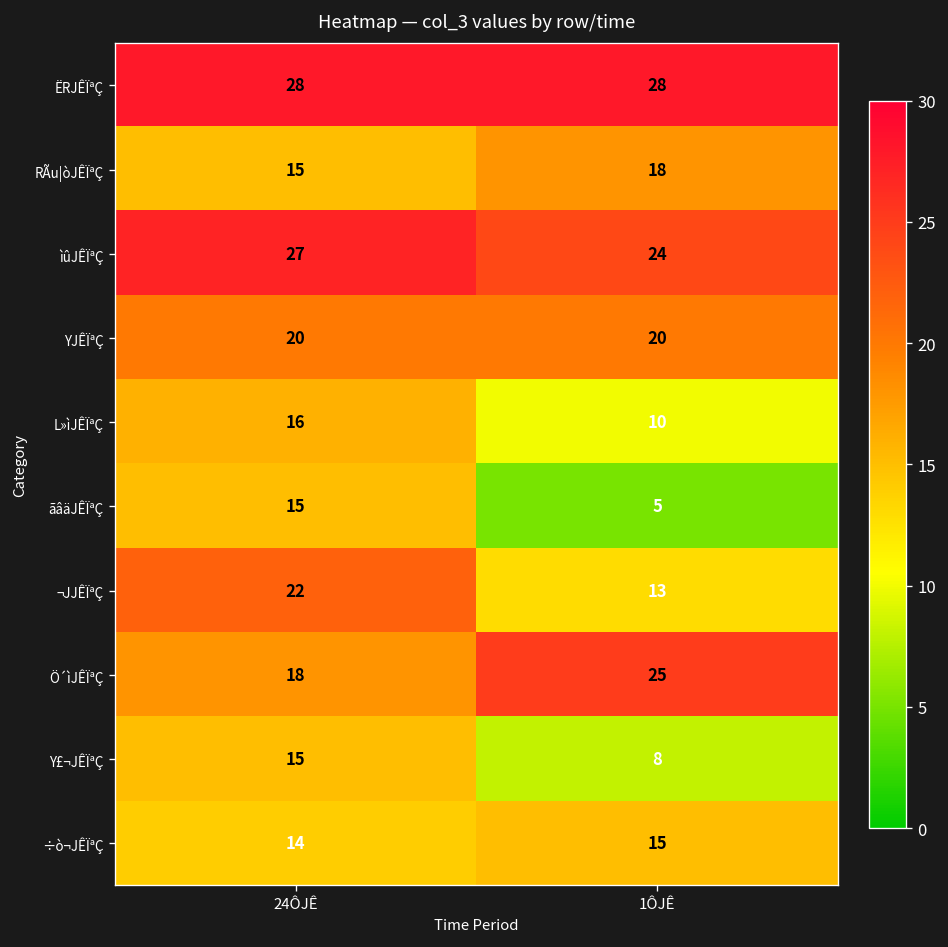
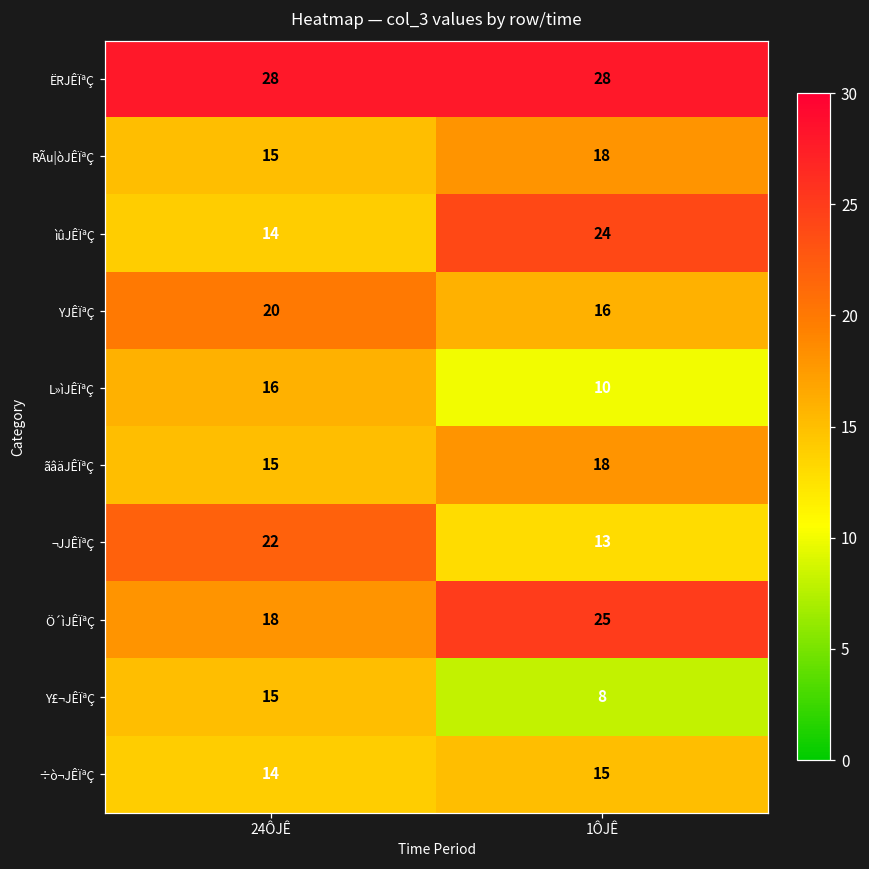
  {
    "ËRJÊÏªÇ": {
      "24ÔJÊ": 28,
      "1ÔJÊ": 28
    },
    "RÃu|òJÊÏªÇ": {
      "24ÔJÊ": 15,
      "1ÔJÊ": 18
    },
    "ìûJÊÏªÇ": {
-     "24ÔJÊ": 27,
+     "24ÔJÊ": 14,
      "1ÔJÊ": 24
    },
    "YJÊÏªÇ": {
      "24ÔJÊ": 20,
-     "1ÔJÊ": 20
+     "1ÔJÊ": 16
    },
    "L»ìJÊÏªÇ": {
      "24ÔJÊ": 16,
      "1ÔJÊ": 10
    },
    "ãâäJÊÏªÇ": {
      "24ÔJÊ": 15,
-     "1ÔJÊ": 5
+     "1ÔJÊ": 18
    },
    "¬JJÊÏªÇ": {
      "24ÔJÊ": 22,
      "1ÔJÊ": 13
    },
    "Ö´ìJÊÏªÇ": {
      "24ÔJÊ": 18,
      "1ÔJÊ": 25
    },
    "Y£¬JÊÏªÇ": {
      "24ÔJÊ": 15,
      "1ÔJÊ": 8
    },
    "÷ò¬JÊÏªÇ": {
      "24ÔJÊ": 14,
      "1ÔJÊ": 15
    }
  }
